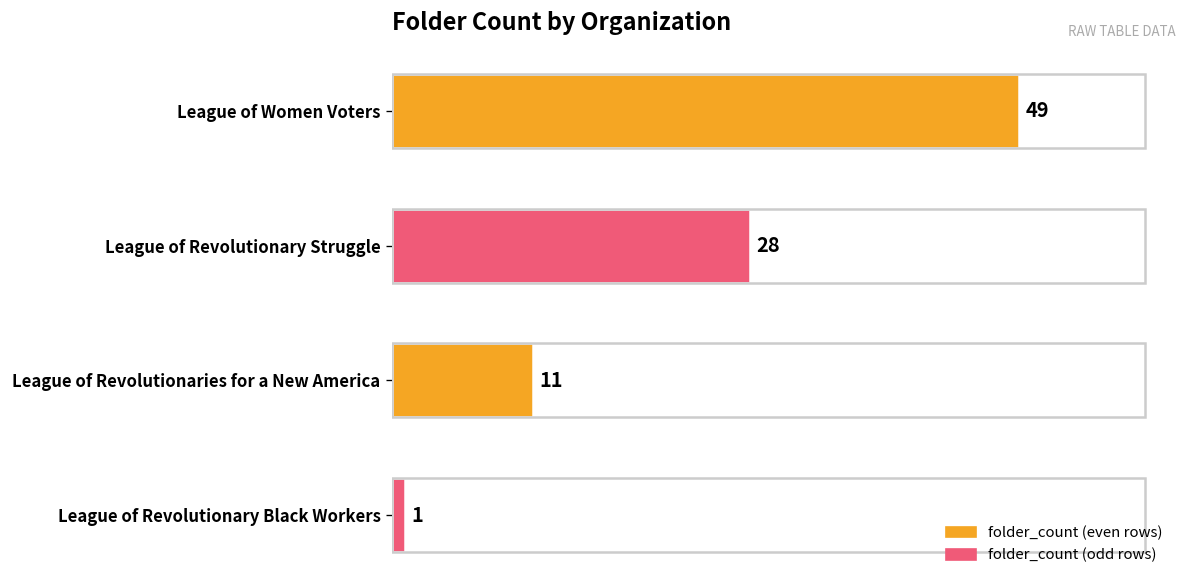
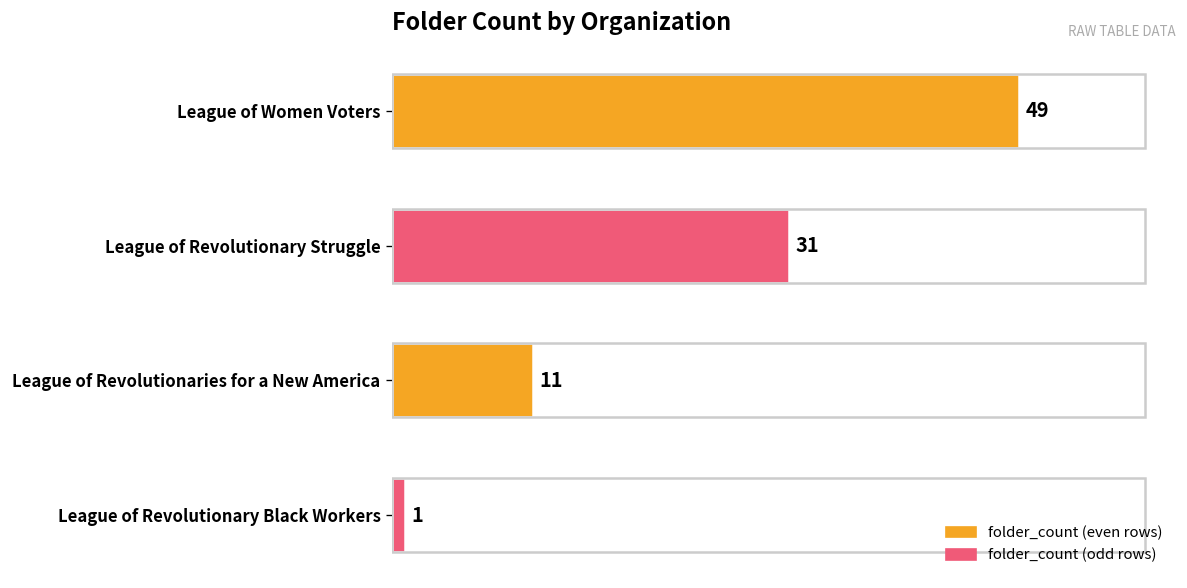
  {
    "League of Women Voters": 49,
-   "League of Revolutionary Struggle": 28,
+   "League of Revolutionary Struggle": 31,
    "League of Revolutionaries for a New America": 11,
    "League of Revolutionary Black Workers": 1
  }
